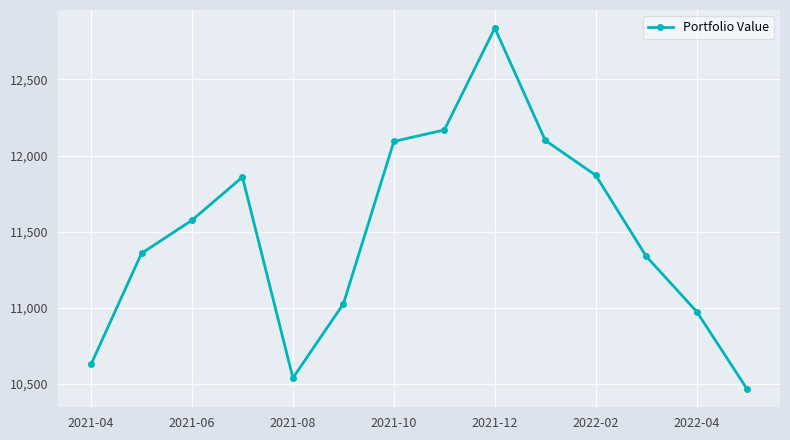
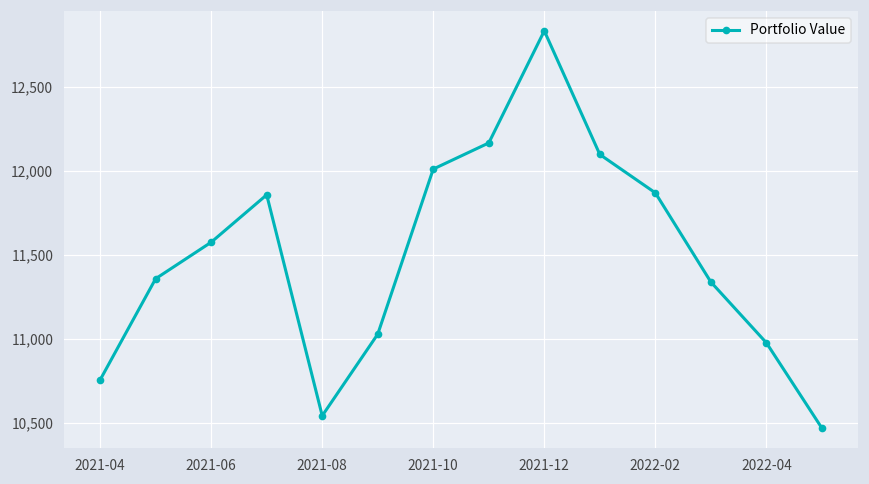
  {
-   "2021-04": "10,630",
+   "2021-04": "10,750",
    "2021-06": "11,580",
    "2021-08": "10,540",
-   "2021-10": "12,090",
+   "2021-10": "12,010",
    "2021-12": "12,840",
    "2022-02": "11,870",
    "2022-04": "10,980"
  }
